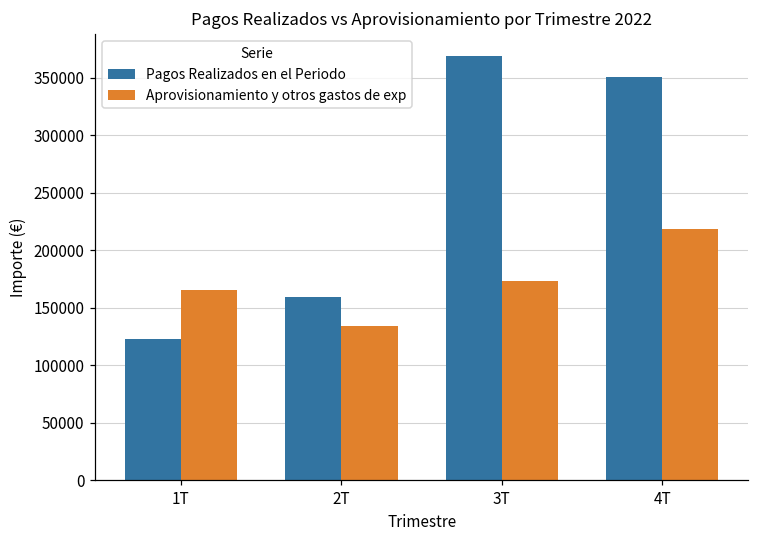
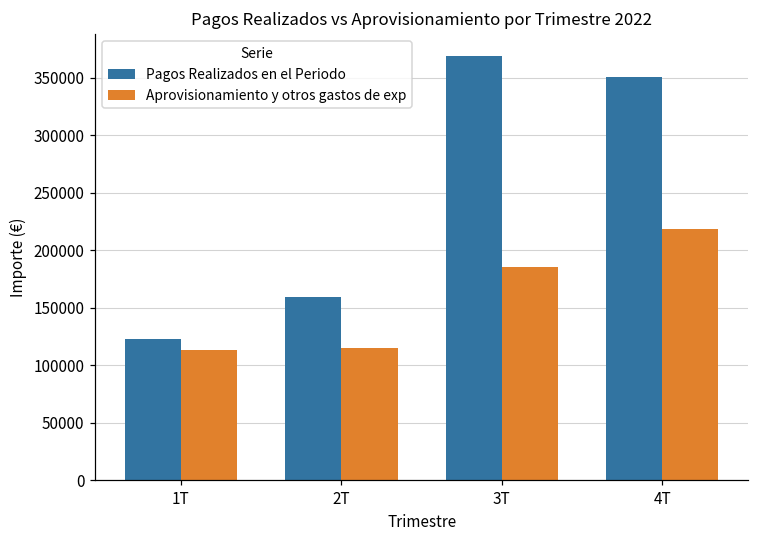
  {
    "Pagos Realizados en el Periodo": {
      "1T": 123000,
      "2T": 159000,
      "3T": 369000,
      "4T": 351000
    },
    "Aprovisionamiento y otros gastos de exp": {
-     "1T": 166000,
-     "2T": 135000,
-     "3T": 173000,
+     "1T": 113000,
+     "2T": 115000,
+     "3T": 185000,
      "4T": 219000
    }
  }
